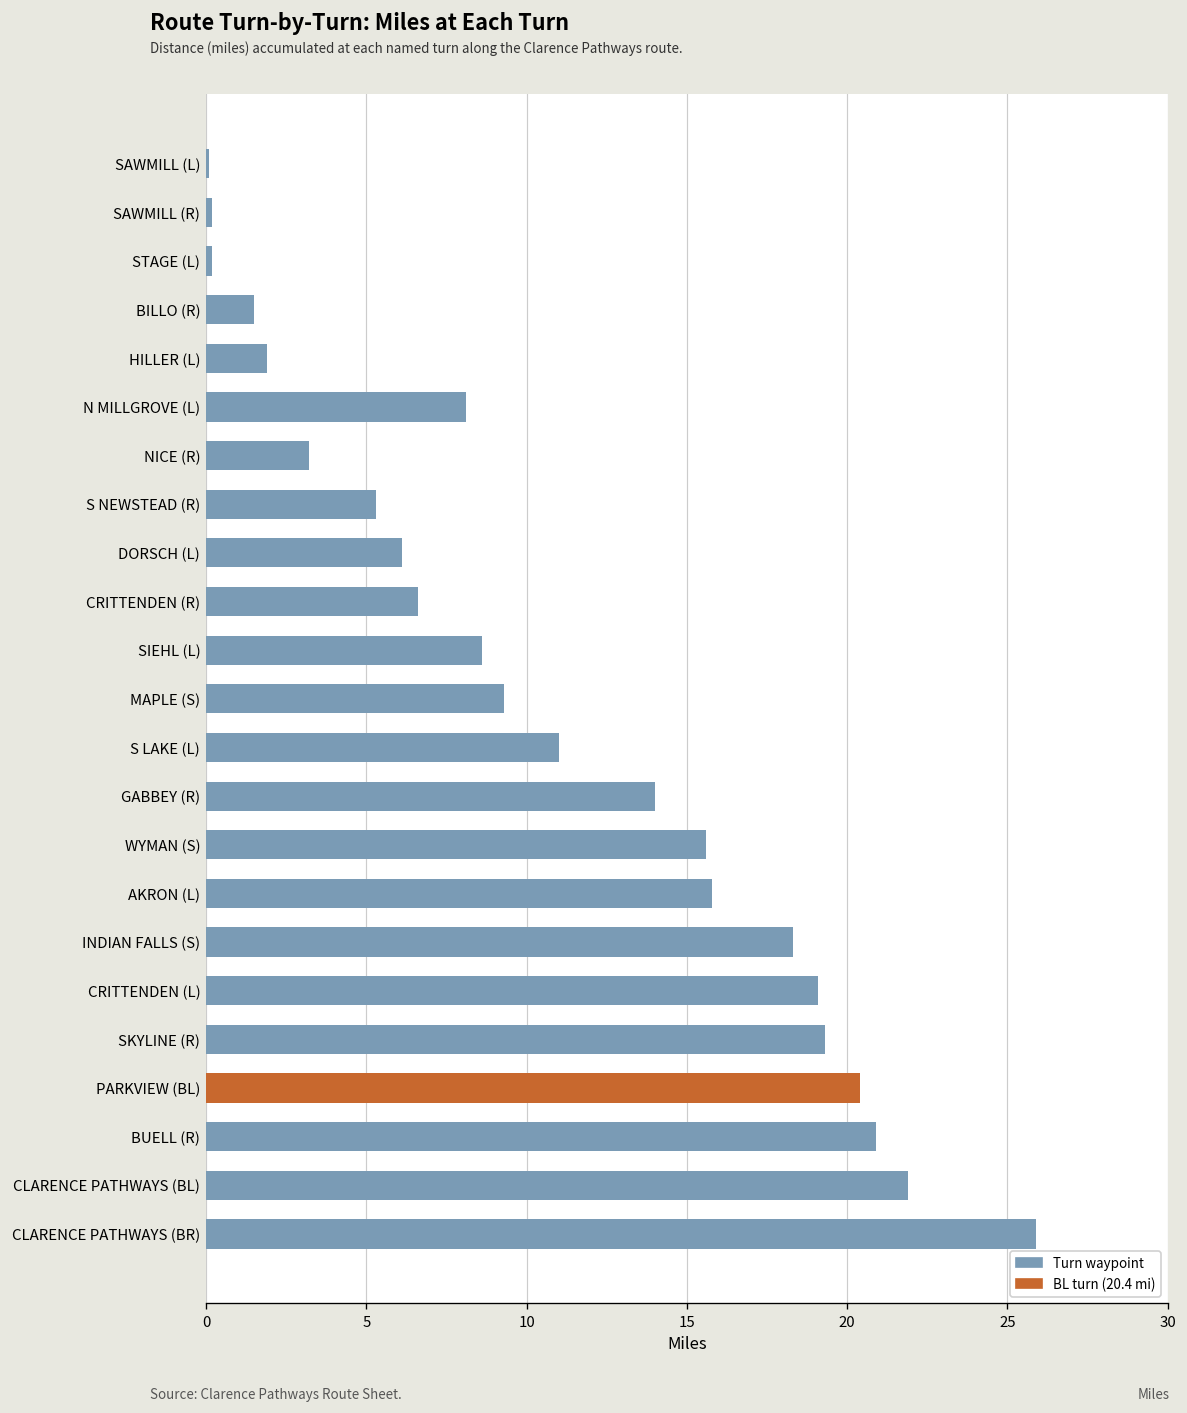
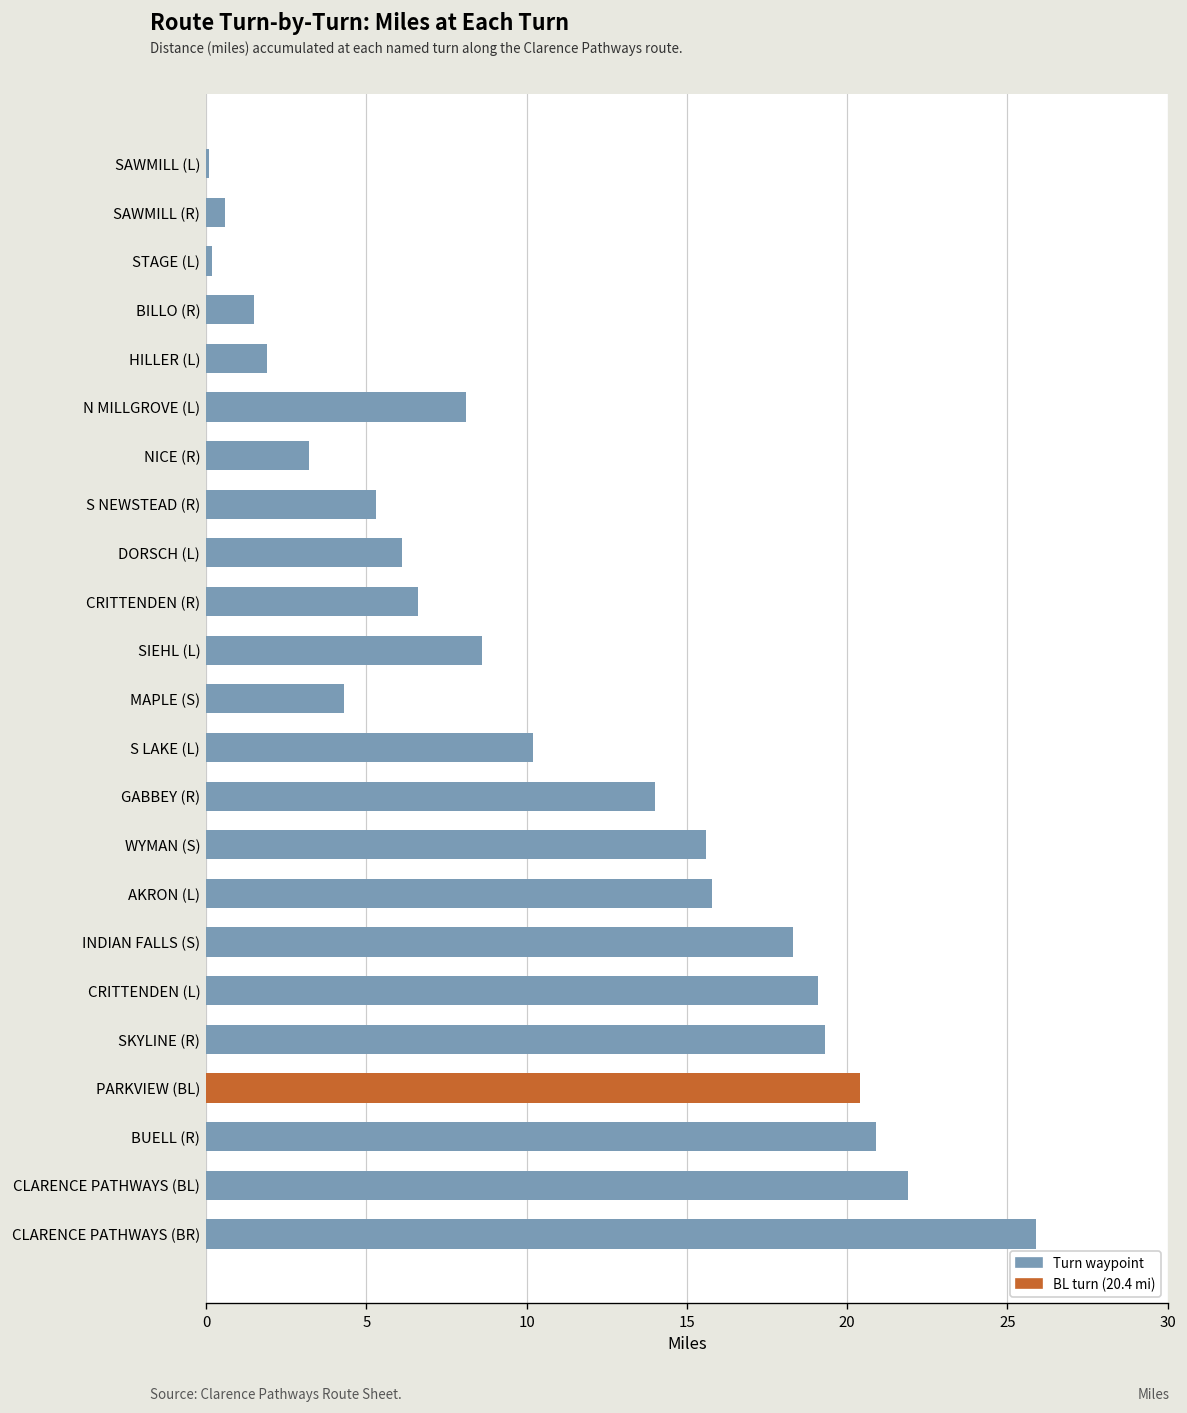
  {
    "SAWMILL (L)": 0.1,
-   "SAWMILL (R)": 0.2,
+   "SAWMILL (R)": 0.6,
    "STAGE (L)": 0.2,
    "BILLO (R)": 1.5,
    "HILLER (L)": 1.9,
    "N MILLGROVE (L)": 8.1,
    "NICE (R)": 3.2,
    "S NEWSTEAD (R)": 5.3,
    "DORSCH (L)": 6.1,
    "CRITTENDEN (R)": 6.6,
    "SIEHL (L)": 8.6,
-   "MAPLE (S)": 9.3,
-   "S LAKE (L)": 11.0,
+   "MAPLE (S)": 4.3,
+   "S LAKE (L)": 10.2,
    "GABBEY (R)": 14.0,
    "WYMAN (S)": 15.6,
    "AKRON (L)": 15.8,
    "INDIAN FALLS (S)": 18.3,
    "CRITTENDEN (L)": 19.1,
    "SKYLINE (R)": 19.3,
    "PARKVIEW (BL)": 20.4,
    "BUELL (R)": 20.9,
    "CLARENCE PATHWAYS (BL)": 21.9,
    "CLARENCE PATHWAYS (BR)": 25.9
  }
